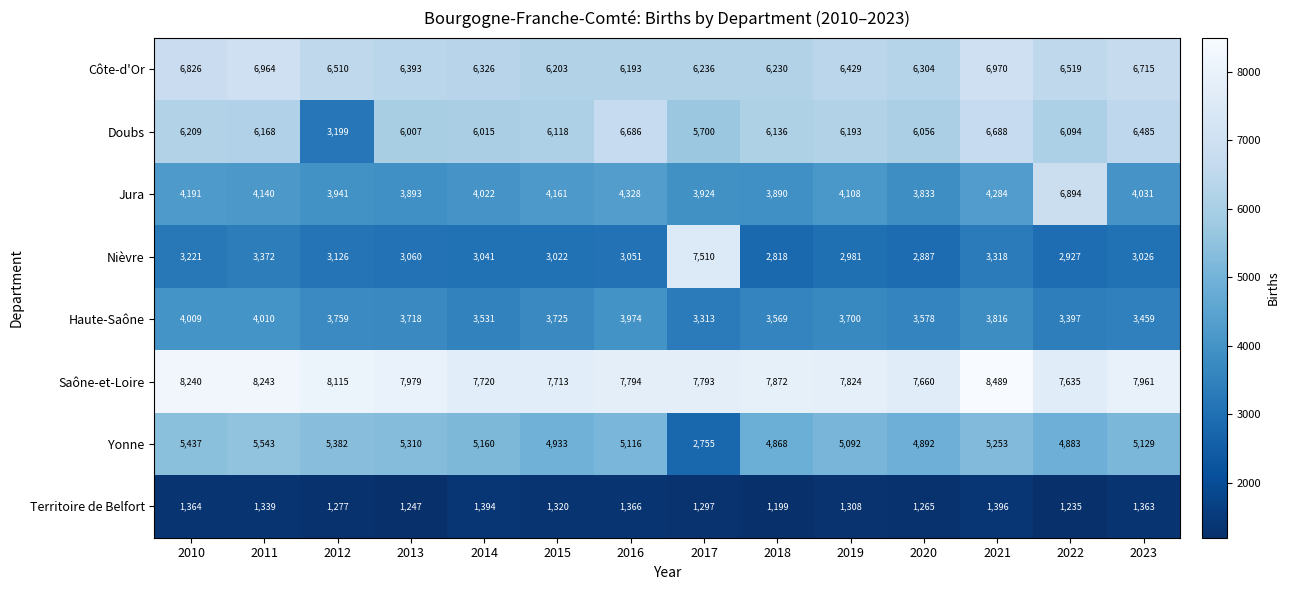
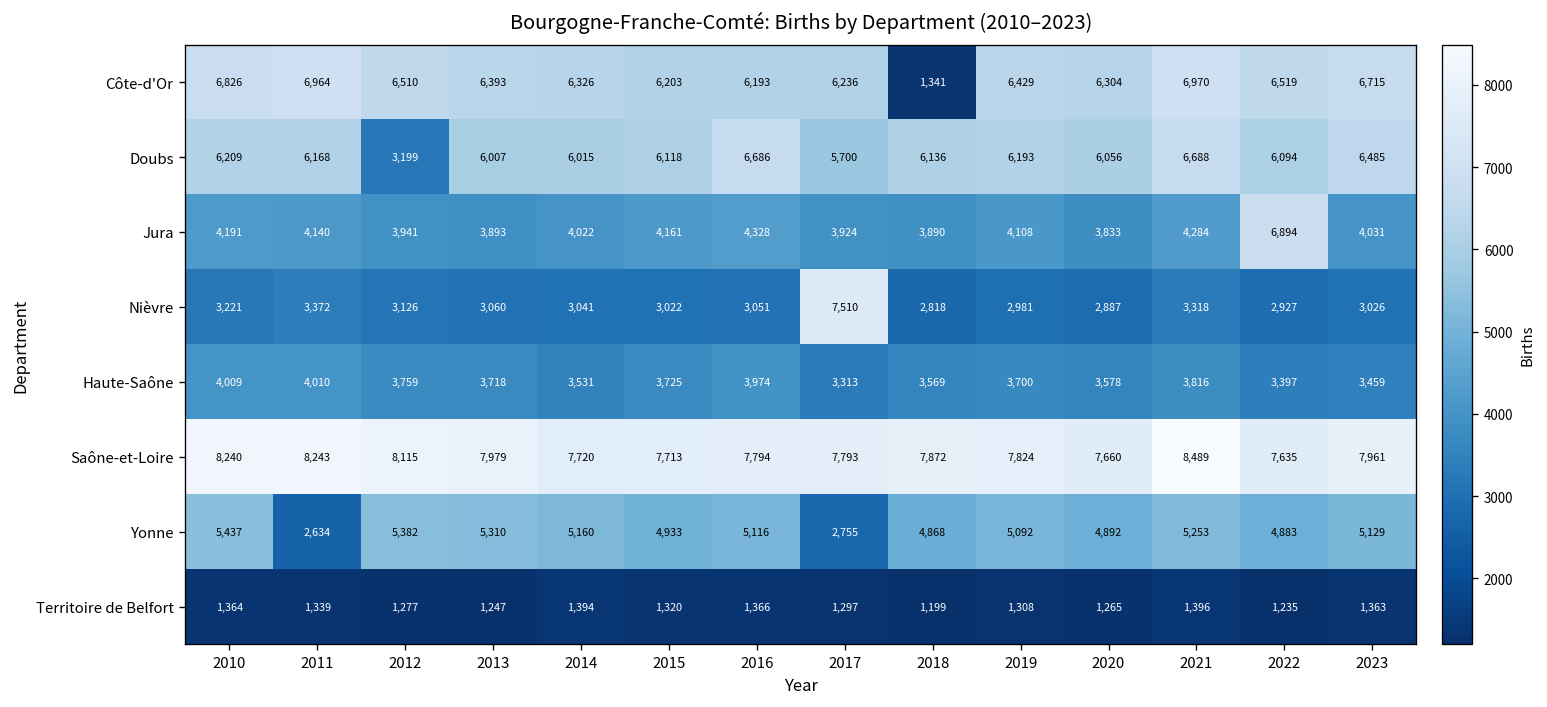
  {
    "Côte-d'Or": {
      "2010": "6,826",
      "2011": "6,964",
      "2012": "6,510",
      "2013": "6,393",
      "2014": "6,326",
      "2015": "6,203",
      "2016": "6,193",
      "2017": "6,236",
-     "2018": "6,230",
+     "2018": "1,341",
      "2019": "6,429",
      "2020": "6,304",
      "2021": "6,970",
      "2022": "6,519",
      "2023": "6,715"
    },
    "Doubs": {
      "2010": "6,209",
      "2011": "6,168",
      "2012": "3,199",
      "2013": "6,007",
      "2014": "6,015",
      "2015": "6,118",
      "2016": "6,686",
      "2017": "5,700",
      "2018": "6,136",
      "2019": "6,193",
      "2020": "6,056",
      "2021": "6,688",
      "2022": "6,094",
      "2023": "6,485"
    },
    "Jura": {
      "2010": "4,191",
      "2011": "4,140",
      "2012": "3,941",
      "2013": "3,893",
      "2014": "4,022",
      "2015": "4,161",
      "2016": "4,328",
      "2017": "3,924",
      "2018": "3,890",
      "2019": "4,108",
      "2020": "3,833",
      "2021": "4,284",
      "2022": "6,894",
      "2023": "4,031"
    },
    "Nièvre": {
      "2010": "3,221",
      "2011": "3,372",
      "2012": "3,126",
      "2013": "3,060",
      "2014": "3,041",
      "2015": "3,022",
      "2016": "3,051",
      "2017": "7,510",
      "2018": "2,818",
      "2019": "2,981",
      "2020": "2,887",
      "2021": "3,318",
      "2022": "2,927",
      "2023": "3,026"
    },
    "Haute-Saône": {
      "2010": "4,009",
      "2011": "4,010",
      "2012": "3,759",
      "2013": "3,718",
      "2014": "3,531",
      "2015": "3,725",
      "2016": "3,974",
      "2017": "3,313",
      "2018": "3,569",
      "2019": "3,700",
      "2020": "3,578",
      "2021": "3,816",
      "2022": "3,397",
      "2023": "3,459"
    },
    "Saône-et-Loire": {
      "2010": "8,240",
      "2011": "8,243",
      "2012": "8,115",
      "2013": "7,979",
      "2014": "7,720",
      "2015": "7,713",
      "2016": "7,794",
      "2017": "7,793",
      "2018": "7,872",
      "2019": "7,824",
      "2020": "7,660",
      "2021": "8,489",
      "2022": "7,635",
      "2023": "7,961"
    },
    "Yonne": {
      "2010": "5,437",
-     "2011": "5,543",
+     "2011": "2,634",
      "2012": "5,382",
      "2013": "5,310",
      "2014": "5,160",
      "2015": "4,933",
      "2016": "5,116",
      "2017": "2,755",
      "2018": "4,868",
      "2019": "5,092",
      "2020": "4,892",
      "2021": "5,253",
      "2022": "4,883",
      "2023": "5,129"
    },
    "Territoire de Belfort": {
      "2010": "1,364",
      "2011": "1,339",
      "2012": "1,277",
      "2013": "1,247",
      "2014": "1,394",
      "2015": "1,320",
      "2016": "1,366",
      "2017": "1,297",
      "2018": "1,199",
      "2019": "1,308",
      "2020": "1,265",
      "2021": "1,396",
      "2022": "1,235",
      "2023": "1,363"
    }
  }
